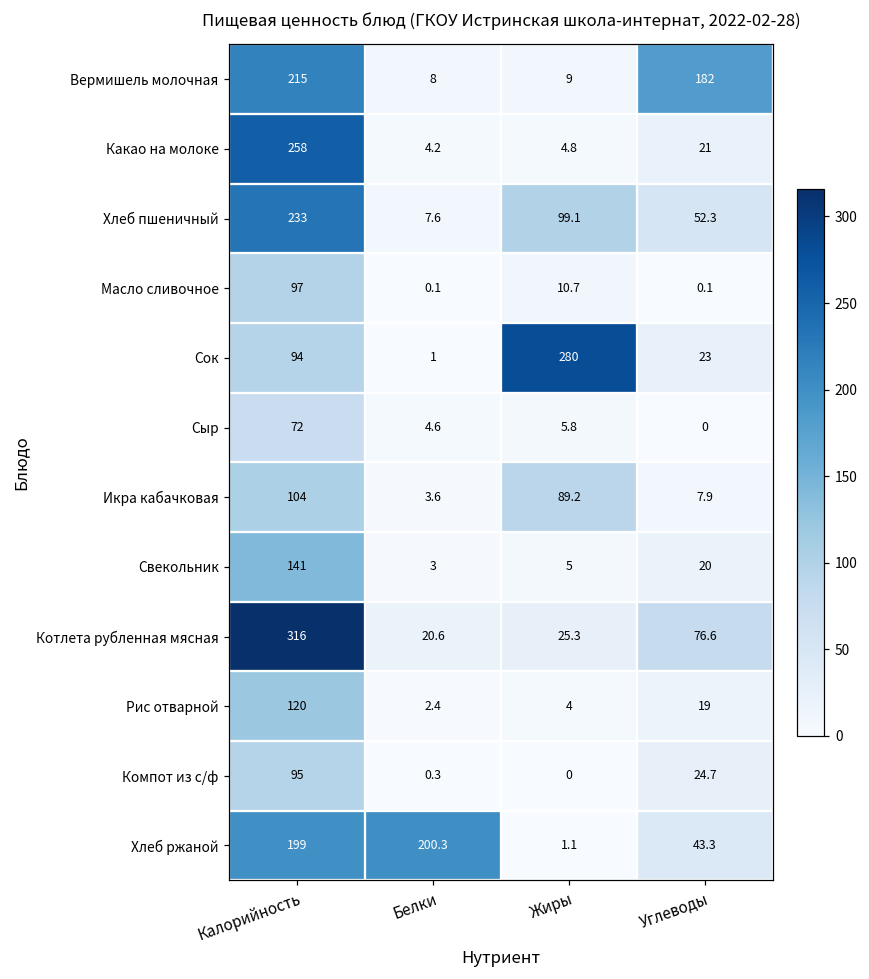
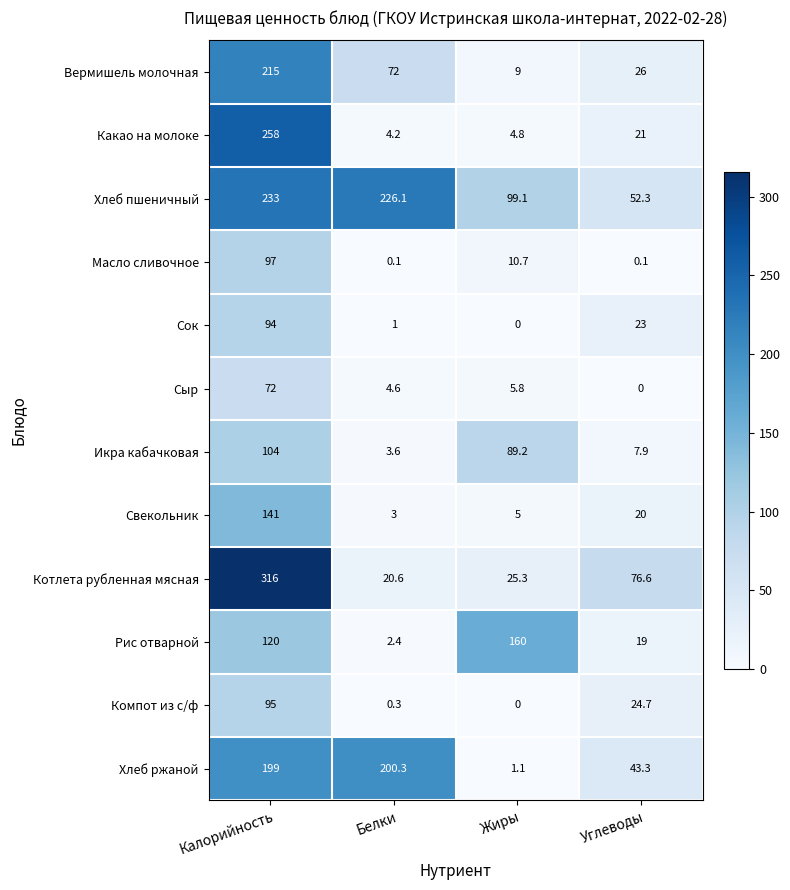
  {
    "Вермишель молочная": {
      "Калорийность": 215,
-     "Белки": 8,
+     "Белки": 72,
      "Жиры": 9,
-     "Углеводы": 182
+     "Углеводы": 26
    },
    "Какао на молоке": {
      "Калорийность": 258,
      "Белки": 4.2,
      "Жиры": 4.8,
      "Углеводы": 21
    },
    "Хлеб пшеничный": {
      "Калорийность": 233,
-     "Белки": 7.6,
+     "Белки": 226.1,
      "Жиры": 99.1,
      "Углеводы": 52.3
    },
    "Масло сливочное": {
      "Калорийность": 97,
      "Белки": 0.1,
      "Жиры": 10.7,
      "Углеводы": 0.1
    },
    "Сок": {
      "Калорийность": 94,
      "Белки": 1,
-     "Жиры": 280,
+     "Жиры": 0,
      "Углеводы": 23
    },
    "Сыр": {
      "Калорийность": 72,
      "Белки": 4.6,
      "Жиры": 5.8,
      "Углеводы": 0
    },
    "Икра кабачковая": {
      "Калорийность": 104,
      "Белки": 3.6,
      "Жиры": 89.2,
      "Углеводы": 7.9
    },
    "Свекольник": {
      "Калорийность": 141,
      "Белки": 3,
      "Жиры": 5,
      "Углеводы": 20
    },
    "Котлета рубленная мясная": {
      "Калорийность": 316,
      "Белки": 20.6,
      "Жиры": 25.3,
      "Углеводы": 76.6
    },
    "Рис отварной": {
      "Калорийность": 120,
      "Белки": 2.4,
-     "Жиры": 4,
+     "Жиры": 160,
      "Углеводы": 19
    },
    "Компот из с/ф": {
      "Калорийность": 95,
      "Белки": 0.3,
      "Жиры": 0,
      "Углеводы": 24.7
    },
    "Хлеб ржаной": {
      "Калорийность": 199,
      "Белки": 200.3,
      "Жиры": 1.1,
      "Углеводы": 43.3
    }
  }
